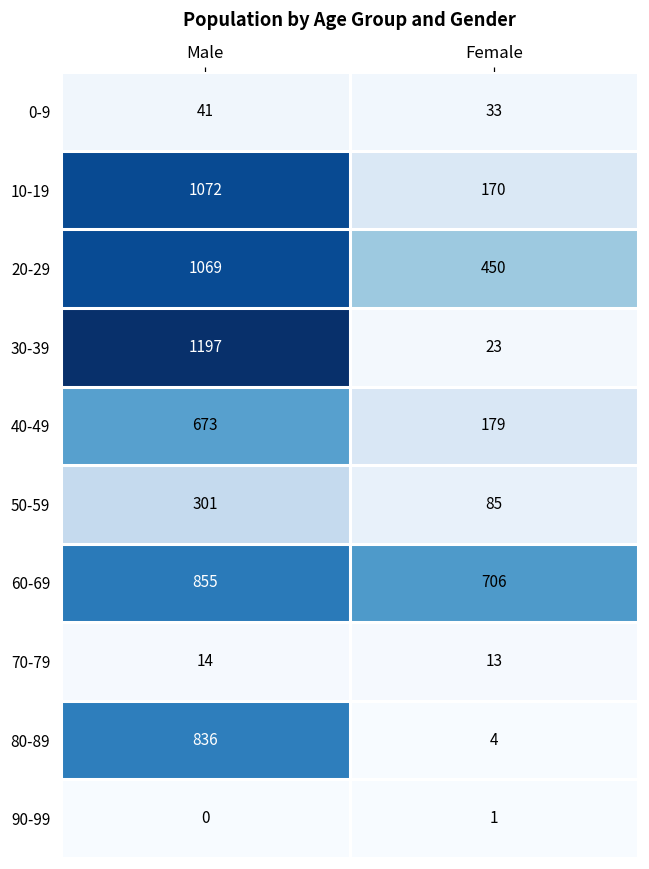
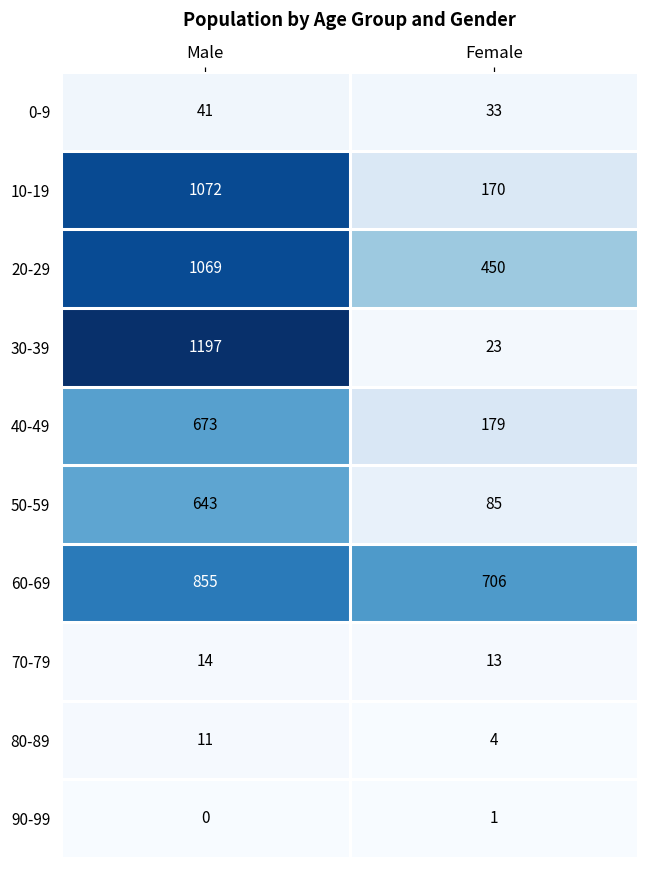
  {
    "0-9": {
      "Male": 41,
      "Female": 33
    },
    "10-19": {
      "Male": 1072,
      "Female": 170
    },
    "20-29": {
      "Male": 1069,
      "Female": 450
    },
    "30-39": {
      "Male": 1197,
      "Female": 23
    },
    "40-49": {
      "Male": 673,
      "Female": 179
    },
    "50-59": {
-     "Male": 301,
+     "Male": 643,
      "Female": 85
    },
    "60-69": {
      "Male": 855,
      "Female": 706
    },
    "70-79": {
      "Male": 14,
      "Female": 13
    },
    "80-89": {
-     "Male": 836,
+     "Male": 11,
      "Female": 4
    },
    "90-99": {
      "Male": 0,
      "Female": 1
    }
  }
